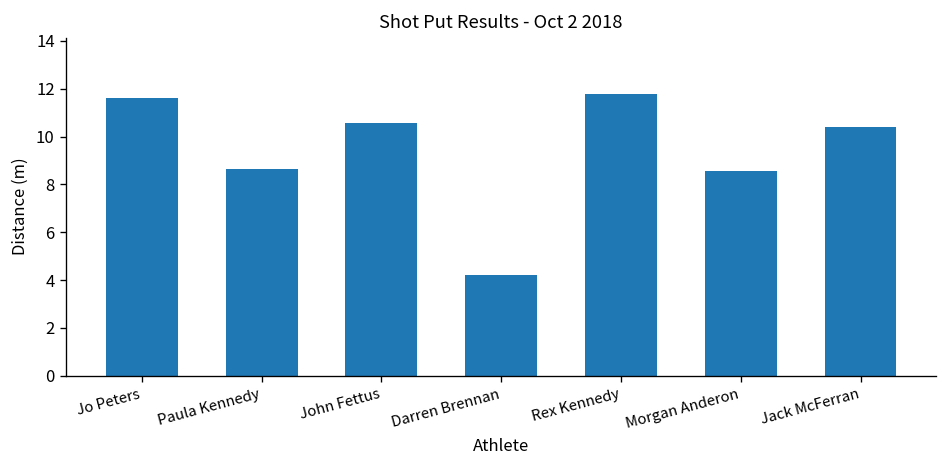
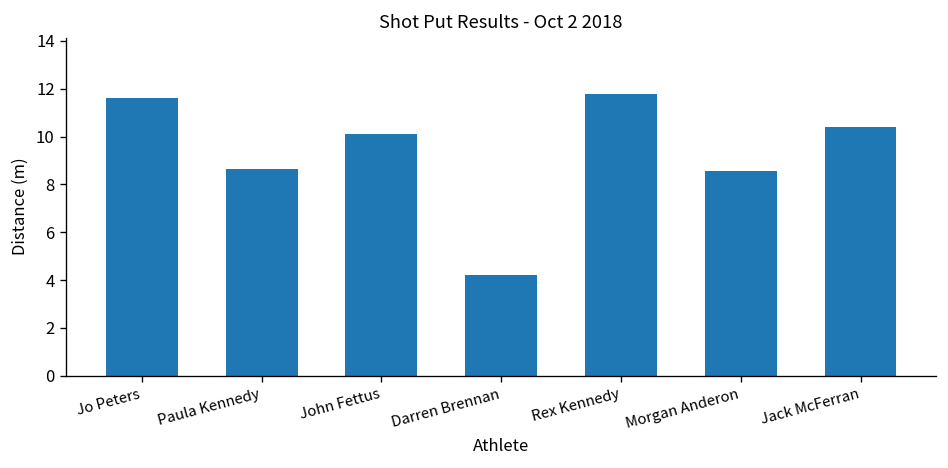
  {
    "Jo Peters": 11.6,
    "Paula Kennedy": 8.6,
-   "John Fettus": 10.6,
+   "John Fettus": 10.1,
    "Darren Brennan": 4.2,
    "Rex Kennedy": 11.8,
    "Morgan Anderon": 8.6,
    "Jack McFerran": 10.4
  }
